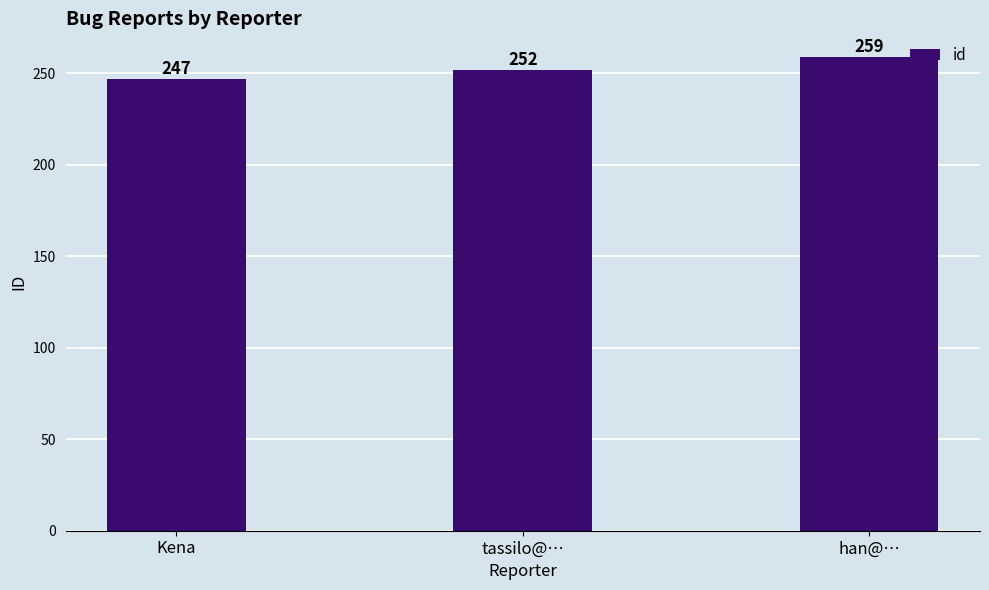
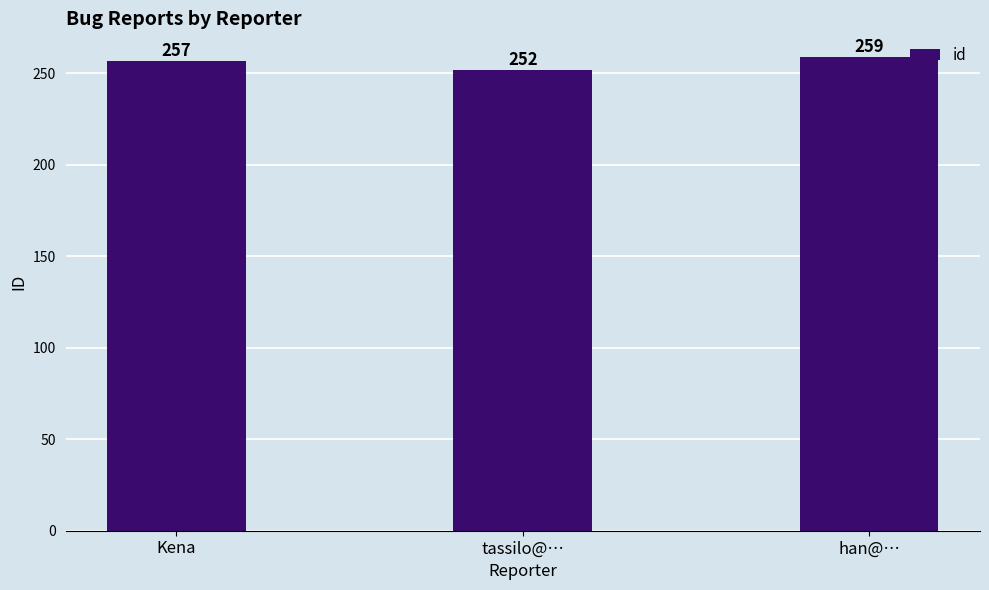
  {
-   "Kena": 247,
+   "Kena": 257,
    "tassilo@…": 252,
    "han@…": 259
  }
